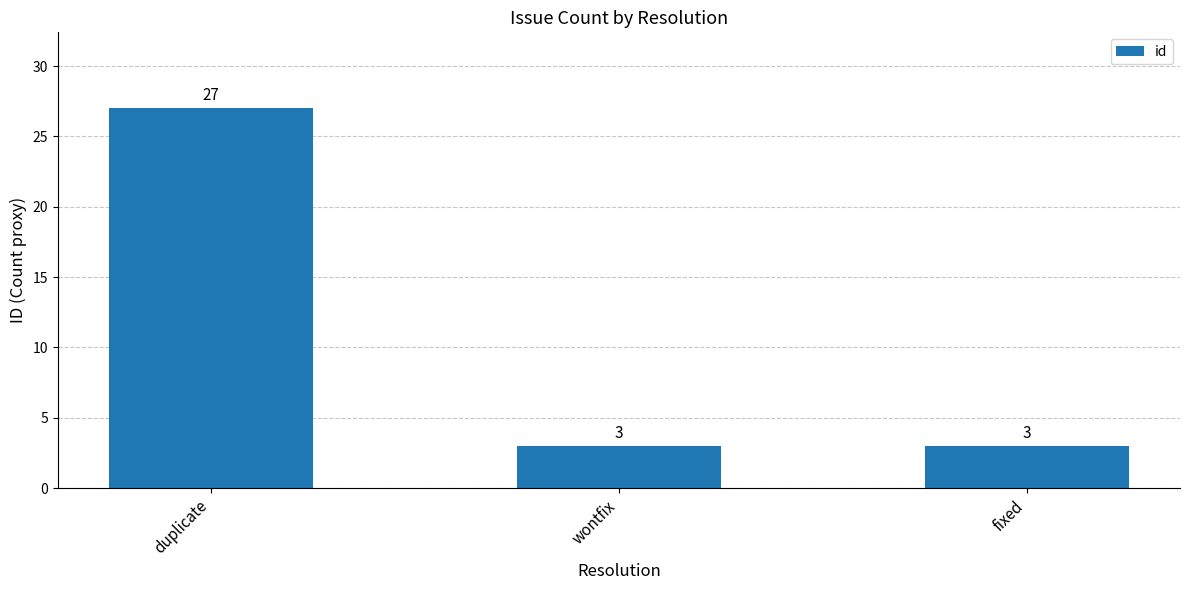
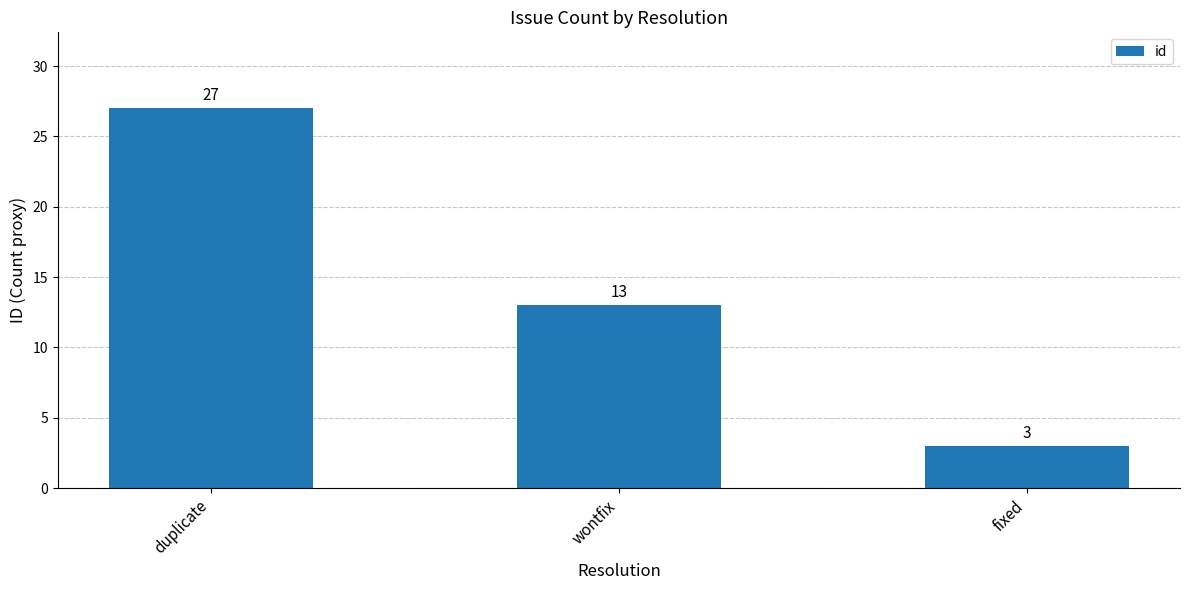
  {
    "duplicate": 27,
-   "wontfix": 3,
+   "wontfix": 13,
    "fixed": 3
  }
